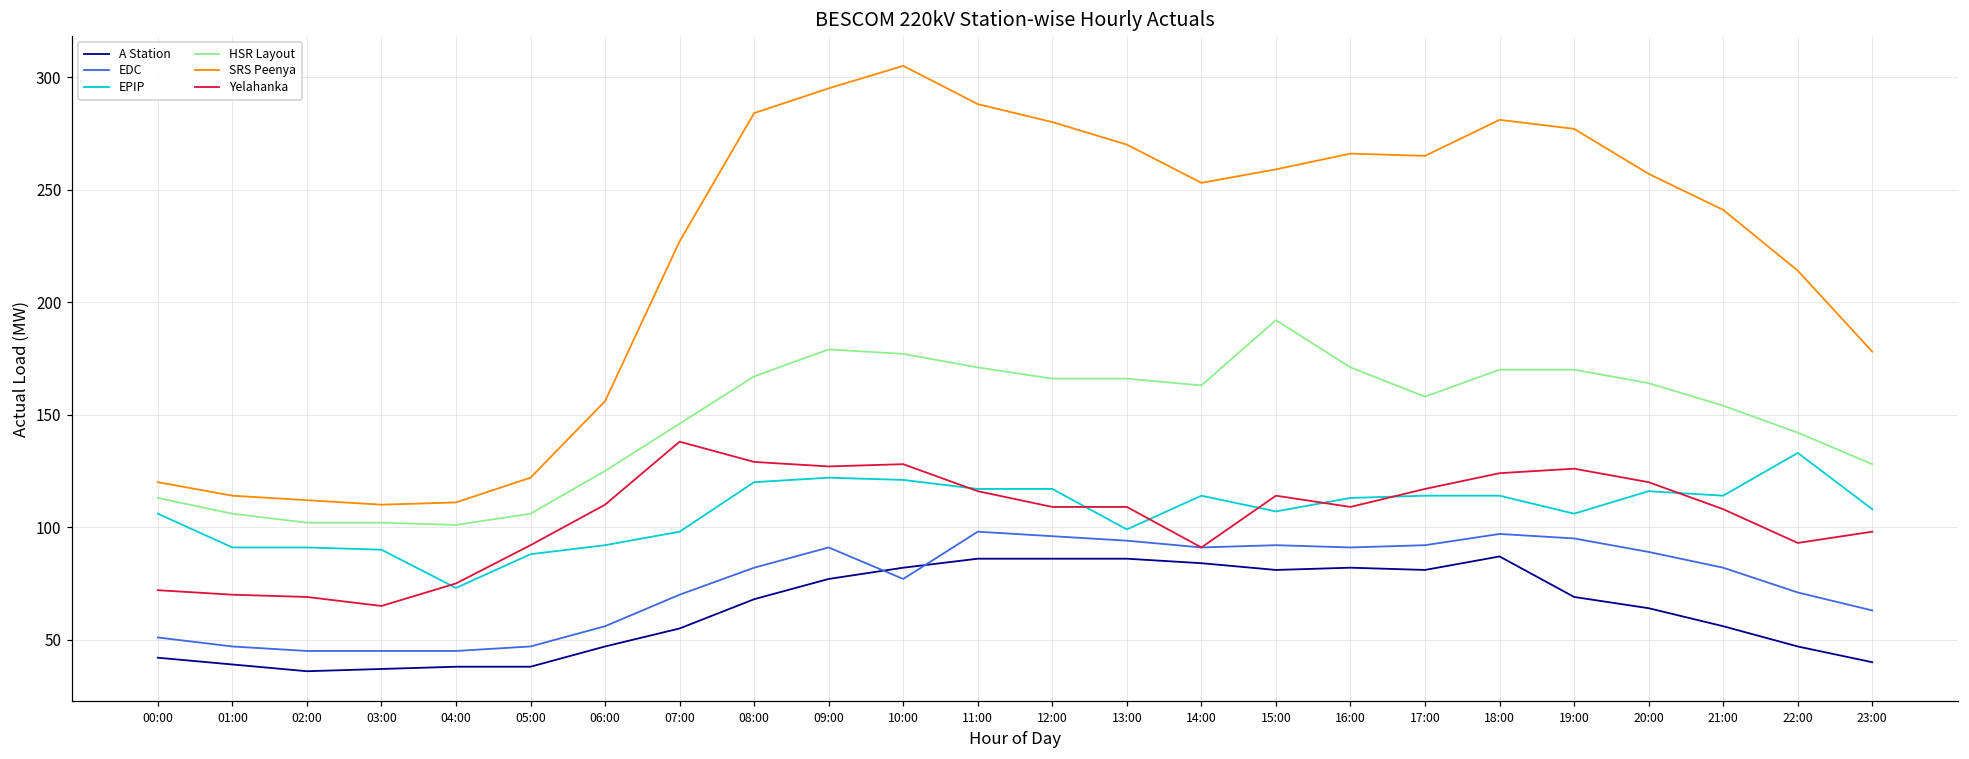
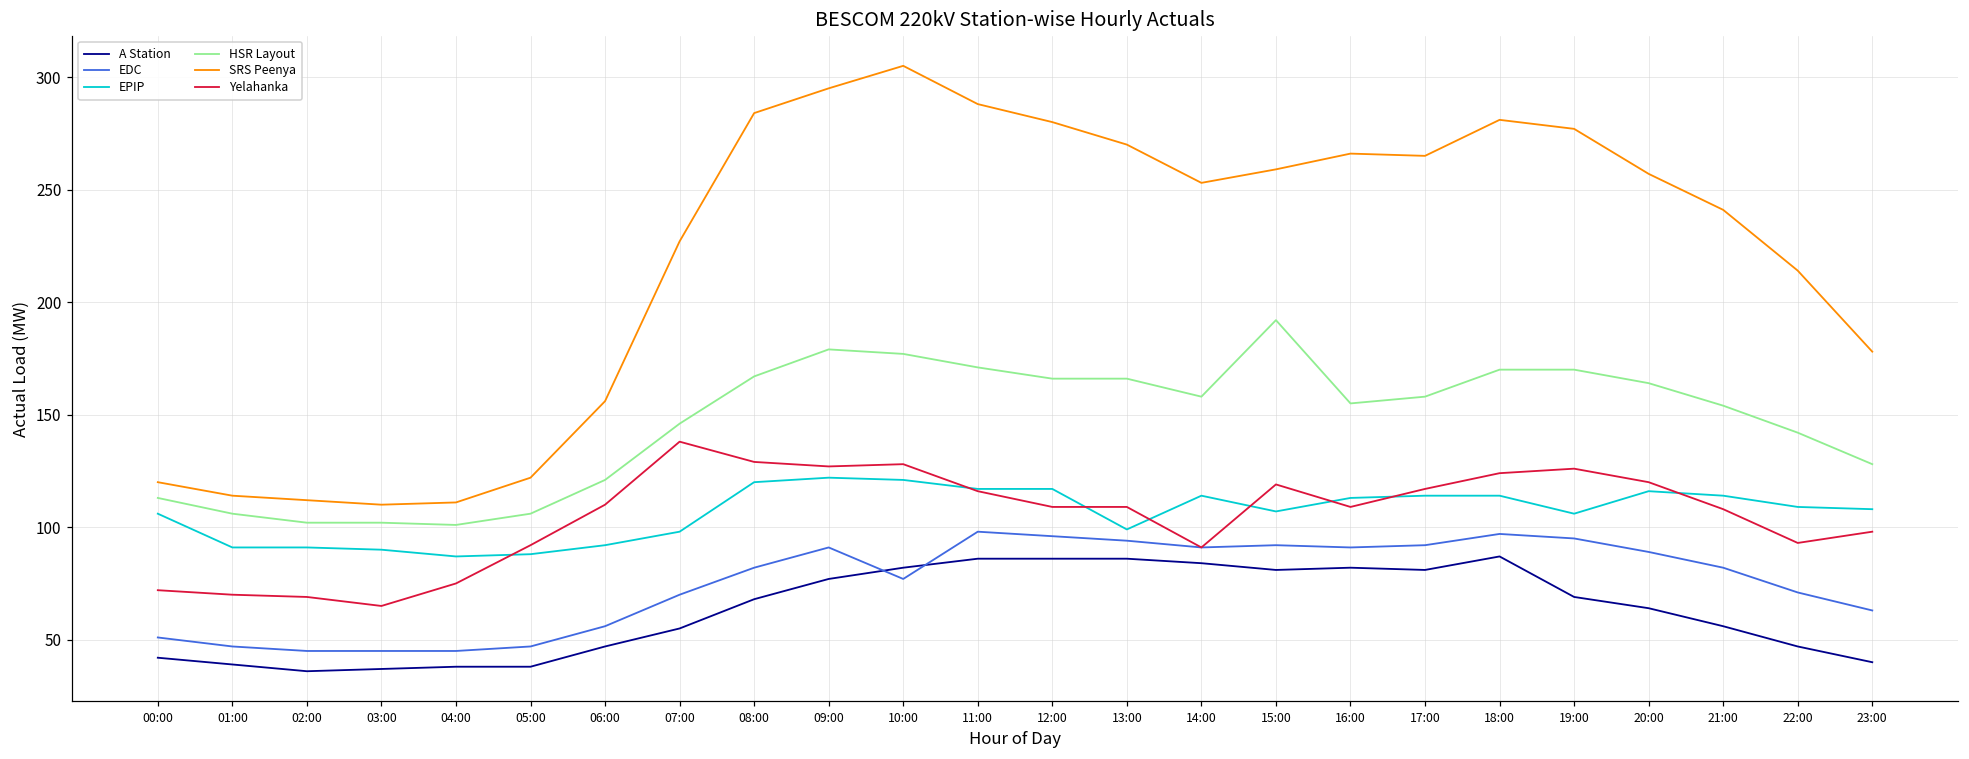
  {
    "A Station": {
      "00:00": 42,
      "01:00": 39,
      "02:00": 36,
      "03:00": 37,
      "04:00": 38,
      "05:00": 38,
      "06:00": 47,
      "07:00": 55,
      "08:00": 68,
      "09:00": 77,
      "10:00": 82,
      "11:00": 86,
      "12:00": 86,
      "13:00": 86,
      "14:00": 84,
      "15:00": 81,
      "16:00": 82,
      "17:00": 81,
      "18:00": 87,
      "19:00": 69,
      "20:00": 64,
      "21:00": 56,
      "22:00": 47,
      "23:00": 40
    },
    "EDC": {
      "00:00": 51,
      "01:00": 47,
      "02:00": 45,
      "03:00": 45,
      "04:00": 45,
      "05:00": 47,
      "06:00": 56,
      "07:00": 70,
      "08:00": 82,
      "09:00": 91,
      "10:00": 77,
      "11:00": 98,
      "12:00": 96,
      "13:00": 94,
      "15:00": 92,
      "16:00": 91,
      "17:00": 92,
      "18:00": 97,
      "19:00": 95,
      "20:00": 89,
      "21:00": 82,
      "22:00": 71,
      "23:00": 63
    },
    "EPIP": {
      "00:00": 106,
      "01:00": 91,
      "02:00": 91,
      "03:00": 90,
-     "04:00": 73,
+     "04:00": 87,
      "05:00": 88,
      "06:00": 92,
      "07:00": 98,
      "08:00": 120,
      "09:00": 122,
      "10:00": 121,
      "12:00": 117,
      "13:00": 99,
      "14:00": 114,
      "15:00": 107,
      "16:00": 113,
      "17:00": 114,
      "18:00": 114,
      "19:00": 106,
      "20:00": 116,
      "21:00": 114,
-     "22:00": 133,
+     "22:00": 109,
      "23:00": 108
    },
    "HSR Layout": {
      "00:00": 113,
      "01:00": 106,
      "02:00": 102,
      "03:00": 102,
      "04:00": 101,
      "05:00": 106,
-     "06:00": 125,
+     "06:00": 121,
      "07:00": 146,
      "08:00": 167,
      "09:00": 179,
      "10:00": 177,
      "11:00": 171,
      "12:00": 166,
      "13:00": 166,
-     "14:00": 163,
+     "14:00": 158,
      "15:00": 192,
-     "16:00": 171,
+     "16:00": 155,
      "17:00": 158,
      "18:00": 170,
      "19:00": 170,
      "20:00": 164,
      "21:00": 154,
      "22:00": 142,
      "23:00": 128
    },
    "SRS Peenya": {
      "00:00": 120,
      "01:00": 114,
      "02:00": 112,
      "03:00": 110,
      "04:00": 111,
      "05:00": 122,
      "06:00": 156,
      "07:00": 227,
      "08:00": 284,
      "09:00": 295,
      "10:00": 305,
      "11:00": 288,
      "12:00": 280,
      "13:00": 270,
      "14:00": 253,
      "15:00": 259,
      "16:00": 266,
      "17:00": 265,
      "18:00": 281,
      "19:00": 277,
      "20:00": 257,
      "21:00": 241,
      "22:00": 214,
      "23:00": 178
    },
    "Yelahanka": {
      "00:00": 72,
      "01:00": 70,
      "02:00": 69,
      "03:00": 65,
      "04:00": 75,
      "05:00": 92,
      "06:00": 110,
      "07:00": 138,
      "08:00": 129,
      "09:00": 127,
      "10:00": 128,
      "12:00": 109,
      "13:00": 109,
-     "15:00": 114,
+     "15:00": 119,
      "16:00": 109,
      "17:00": 117,
      "18:00": 124,
      "19:00": 126,
      "20:00": 120,
      "21:00": 108,
      "22:00": 93,
      "23:00": 98
    }
  }
